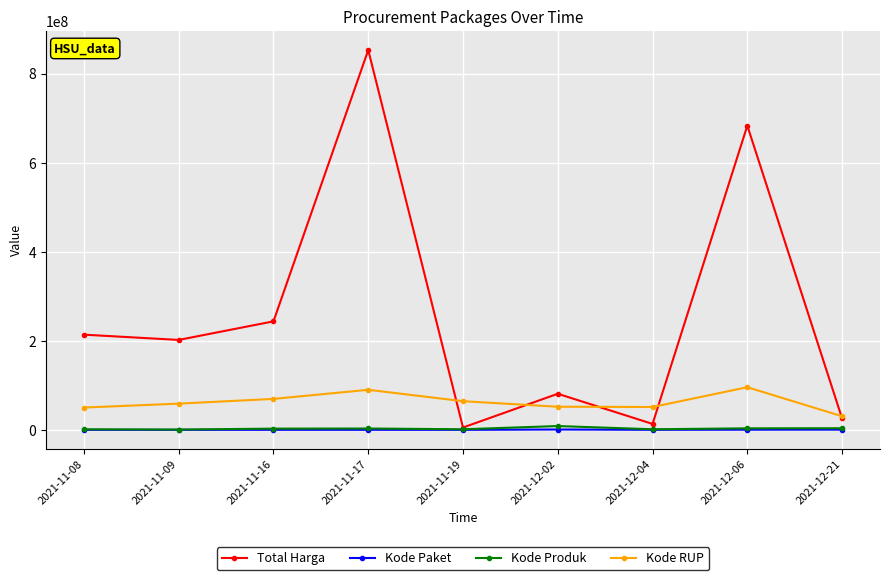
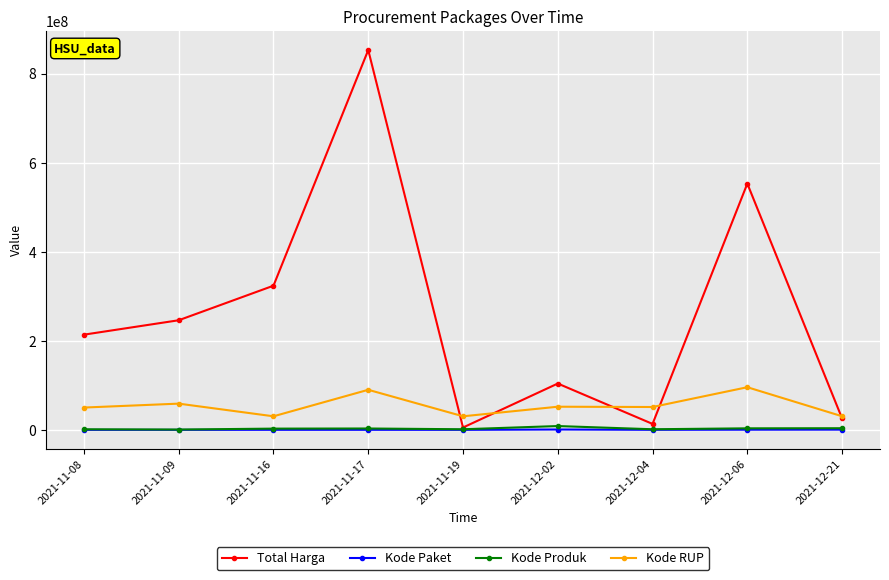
  {
    "Total Harga": {
      "2021-11-08": 210000000,
-     "2021-11-09": 200000000,
-     "2021-11-16": 240000000,
+     "2021-11-09": 250000000,
+     "2021-11-16": 320000000,
      "2021-11-17": 850000000,
-     "2021-12-02": 80000000,
+     "2021-12-02": 100000000,
      "2021-12-04": 10000000,
-     "2021-12-06": 680000000
+     "2021-12-06": 550000000
    },
    "Kode Paket": {
      "2021-12-02": 0
    },
    "Kode Produk": {
      "2021-12-02": 10000000
    },
    "Kode RUP": {
      "2021-11-08": 50000000,
      "2021-11-09": 60000000,
-     "2021-11-16": 70000000,
+     "2021-11-16": 30000000,
      "2021-11-17": 90000000,
-     "2021-11-19": 60000000,
+     "2021-11-19": 30000000,
      "2021-12-02": 50000000,
      "2021-12-04": 50000000,
      "2021-12-06": 100000000
    }
  }
